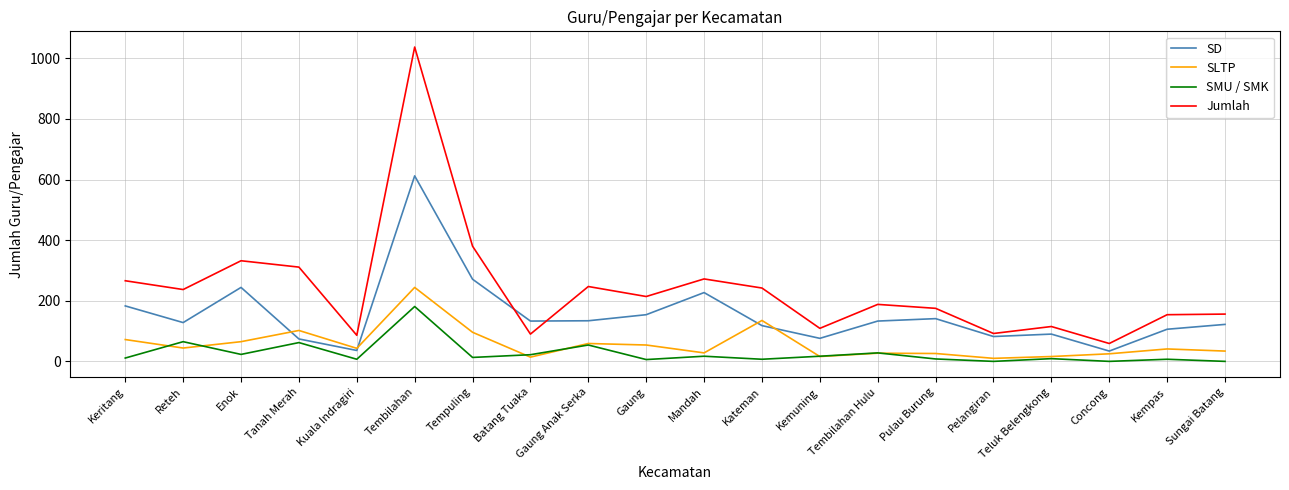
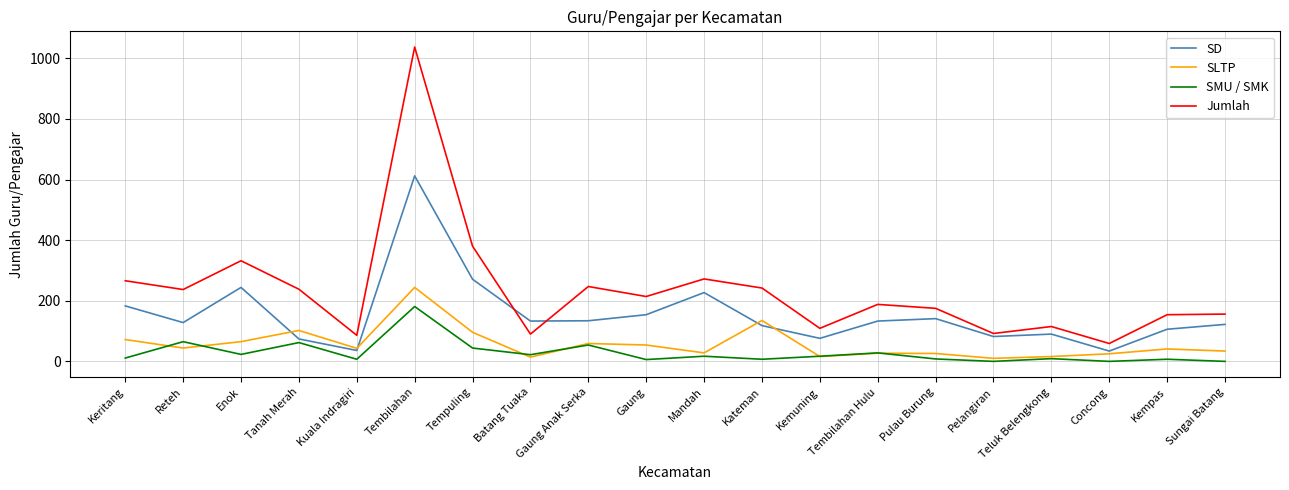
  {
    "SD": {
      "Keritang": 180,
      "Reteh": 130,
      "Enok": 240,
      "Tanah Merah": 70,
      "Tembilahan": 610,
      "Tempuling": 270,
      "Batang Tuaka": 130,
      "Gaung Anak Serka": 130,
      "Gaung": 150,
      "Mandah": 230,
      "Kateman": 120,
      "Kemuning": 80,
      "Tembilahan Hulu": 130,
      "Pulau Burung": 140,
      "Pelangiran": 80,
      "Teluk Belengkong": 90,
      "Concong": 30,
      "Kempas": 110,
      "Sungai Batang": 120
    },
    "SLTP": {
      "Keritang": 70,
      "Reteh": 40,
      "Enok": 70,
      "Tanah Merah": 100,
      "Tembilahan": 240,
      "Tempuling": 100,
      "Gaung": 50,
      "Mandah": 30,
      "Kateman": 140,
      "Pulau Burung": 30,
      "Pelangiran": 10,
      "Concong": 30,
      "Kempas": 40,
      "Sungai Batang": 30
    },
    "SMU / SMK": {
      "Keritang": 10,
      "Reteh": 70,
      "Enok": 20,
      "Tanah Merah": 60,
      "Kuala Indragiri": 10,
      "Tembilahan": 180,
-     "Tempuling": 10,
+     "Tempuling": 40,
      "Gaung": 10,
      "Mandah": 20,
      "Kateman": 10,
      "Pulau Burung": 10,
      "Pelangiran": 0,
      "Concong": 0,
      "Kempas": 10,
      "Sungai Batang": 0
    },
    "Jumlah": {
      "Keritang": 270,
      "Reteh": 240,
      "Enok": 330,
-     "Tanah Merah": 310,
+     "Tanah Merah": 240,
      "Kuala Indragiri": 90,
      "Tembilahan": 1040,
      "Tempuling": 380,
      "Batang Tuaka": 90,
      "Gaung Anak Serka": 250,
      "Gaung": 210,
      "Mandah": 270,
      "Kateman": 240,
      "Kemuning": 110,
      "Tembilahan Hulu": 190,
      "Pulau Burung": 180,
      "Pelangiran": 90,
      "Teluk Belengkong": 120,
      "Concong": 60,
      "Kempas": 150,
      "Sungai Batang": 160
    }
  }
